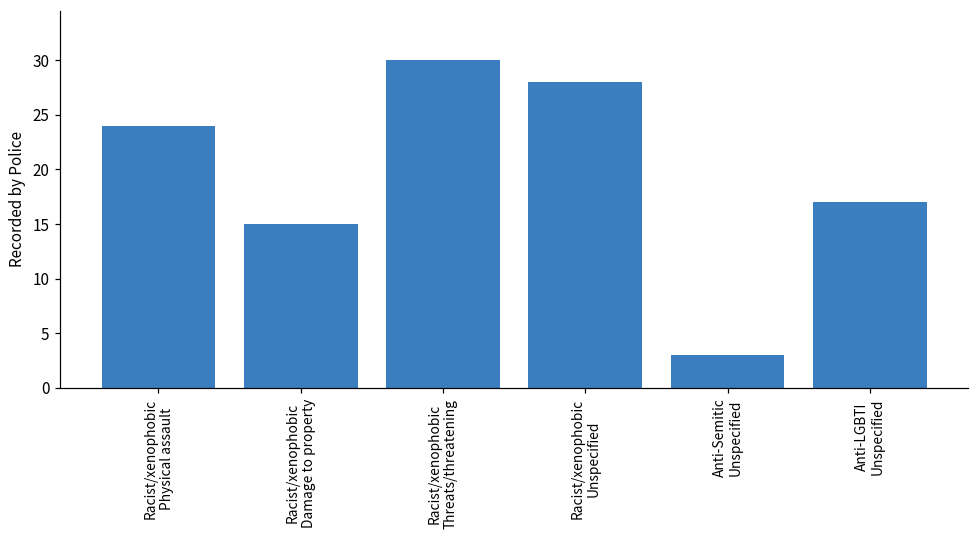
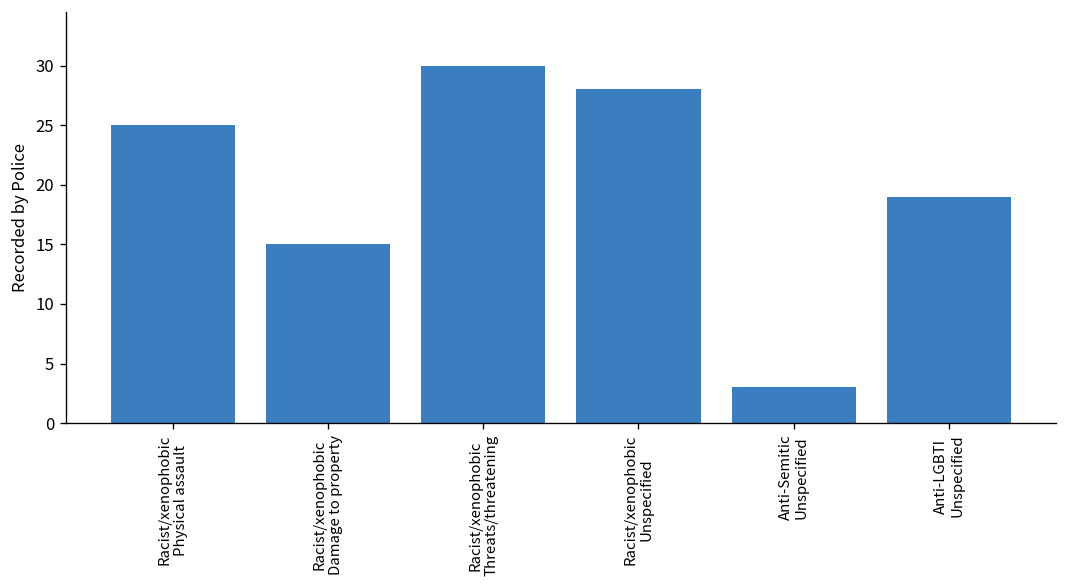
  {
-   "Racist/xenophobic Physical assault": 24,
+   "Racist/xenophobic Physical assault": 25,
    "Racist/xenophobic Damage to property": 15,
    "Racist/xenophobic Threats/threatening": 30,
    "Racist/xenophobic Unspecified": 28,
    "Anti-Semitic Unspecified": 3,
-   "Anti-LGBTI Unspecified": 17
+   "Anti-LGBTI Unspecified": 19
  }
